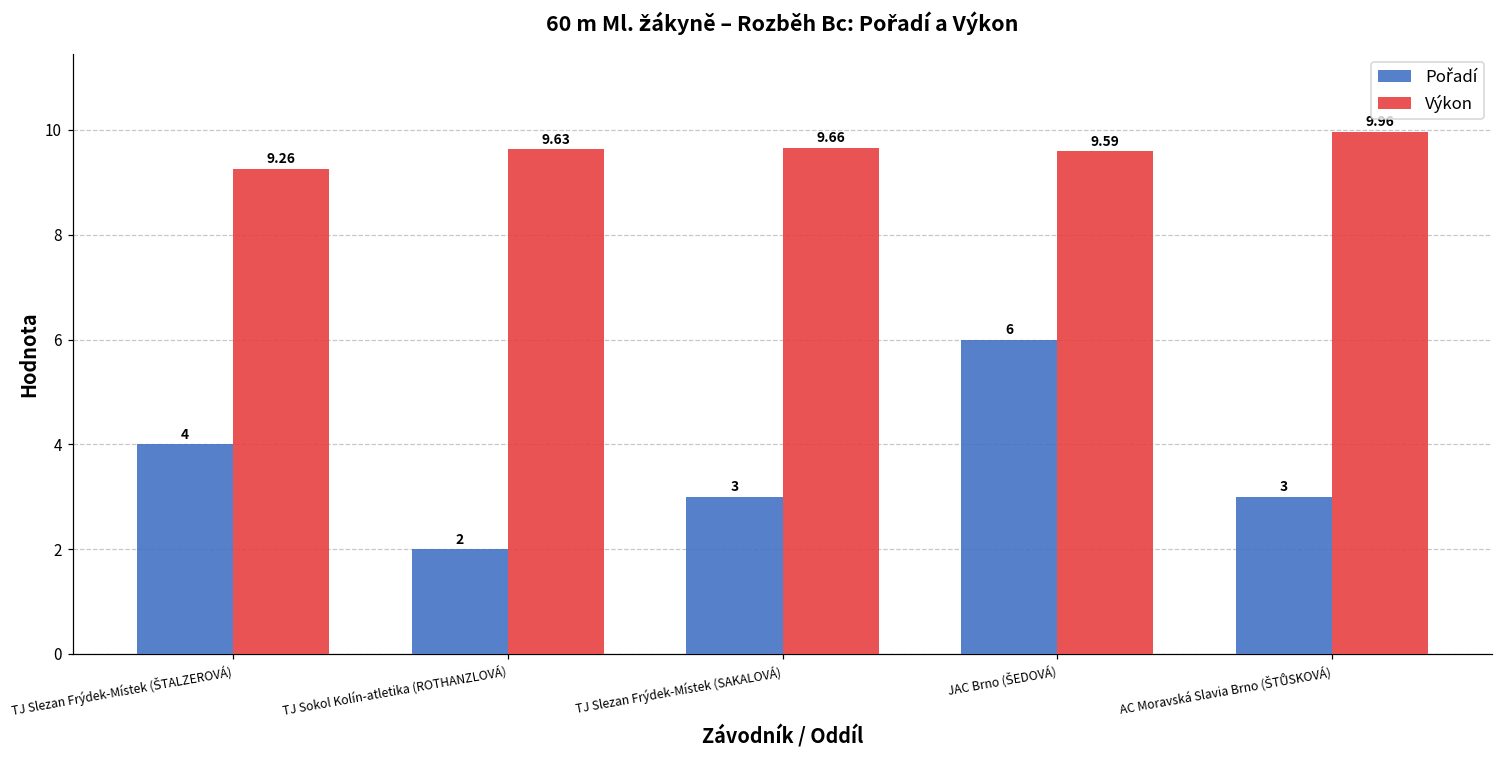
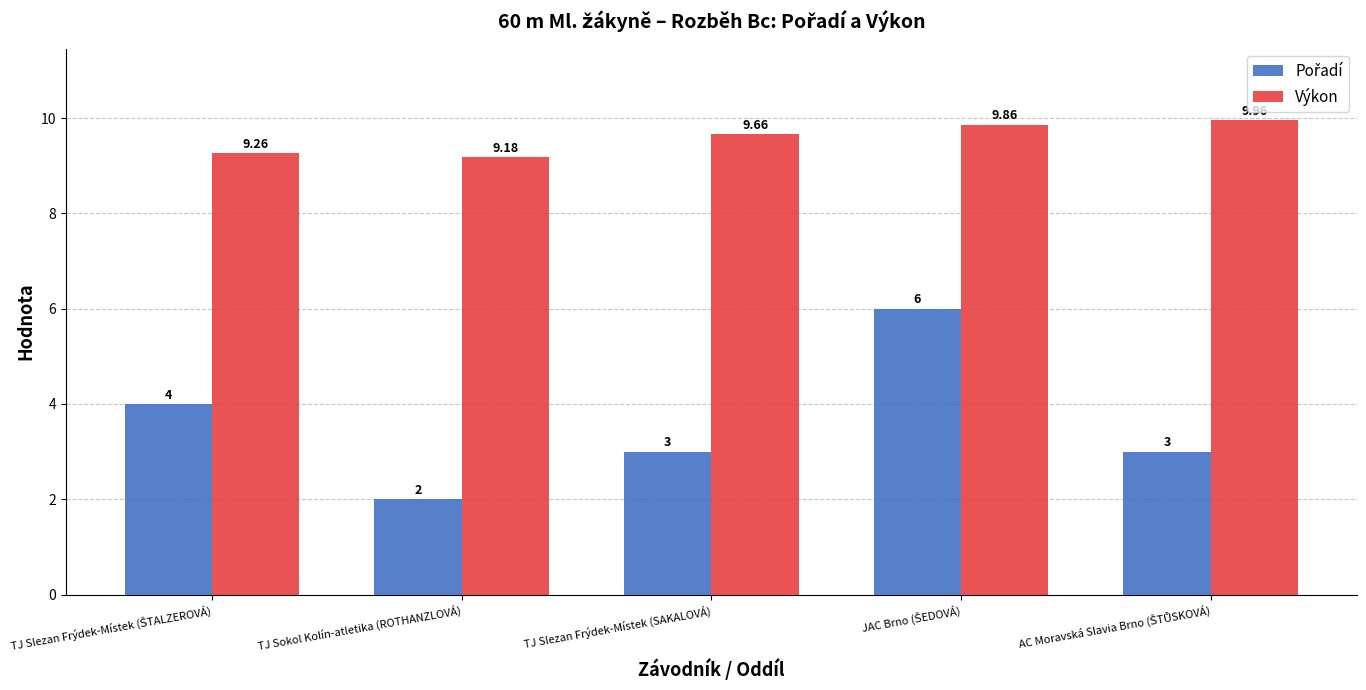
  {
    "Pořadí": {
      "TJ Slezan Frýdek-Místek (ŠTALZEROVÁ)": 4,
      "TJ Sokol Kolín-atletika (ROTHANZLOVÁ)": 2,
      "TJ Slezan Frýdek-Místek (SAKALOVÁ)": 3,
      "JAC Brno (ŠEDOVÁ)": 6,
      "AC Moravská Slavia Brno (ŠTŮSKOVÁ)": 3
    },
    "Výkon": {
      "TJ Slezan Frýdek-Místek (ŠTALZEROVÁ)": 9.26,
-     "TJ Sokol Kolín-atletika (ROTHANZLOVÁ)": 9.63,
+     "TJ Sokol Kolín-atletika (ROTHANZLOVÁ)": 9.18,
      "TJ Slezan Frýdek-Místek (SAKALOVÁ)": 9.66,
-     "JAC Brno (ŠEDOVÁ)": 9.59
+     "JAC Brno (ŠEDOVÁ)": 9.86
    }
  }
